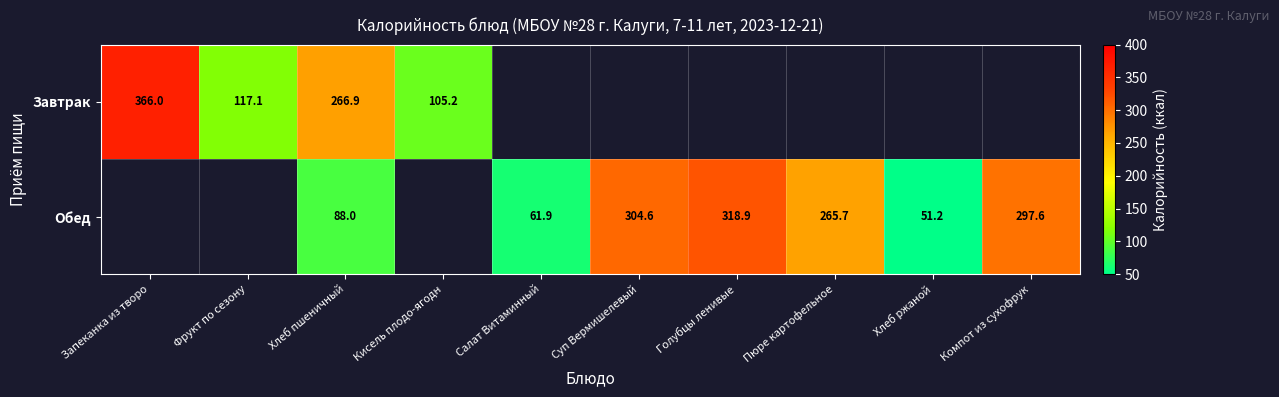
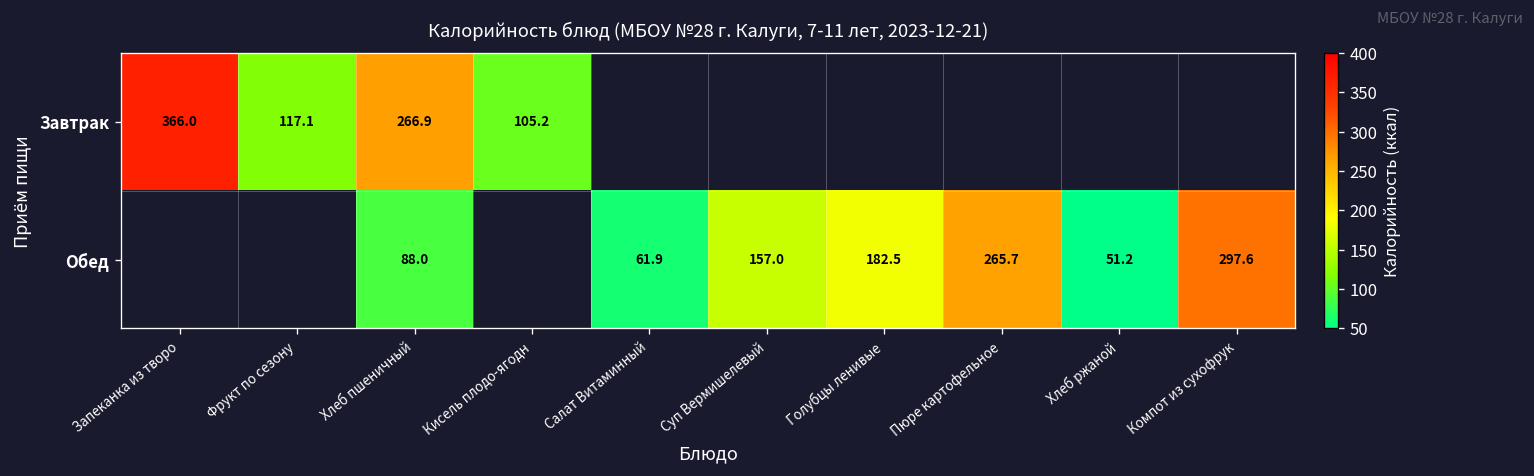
  {
    "Завтрак": {
      "Запеканка из творо": 366.0,
      "Фрукт по сезону": 117.1,
      "Хлеб пшеничный": 266.9,
      "Кисель плодо-ягодн": 105.2
    },
    "Обед": {
      "Хлеб пшеничный": 88.0,
      "Салат Витаминный": 61.9,
-     "Суп Вермишелевый": 304.6,
-     "Голубцы ленивые": 318.9,
+     "Суп Вермишелевый": 157.0,
+     "Голубцы ленивые": 182.5,
      "Пюре картофельное": 265.7,
      "Хлеб ржаной": 51.2,
      "Компот из сухофрук": 297.6
    }
  }
